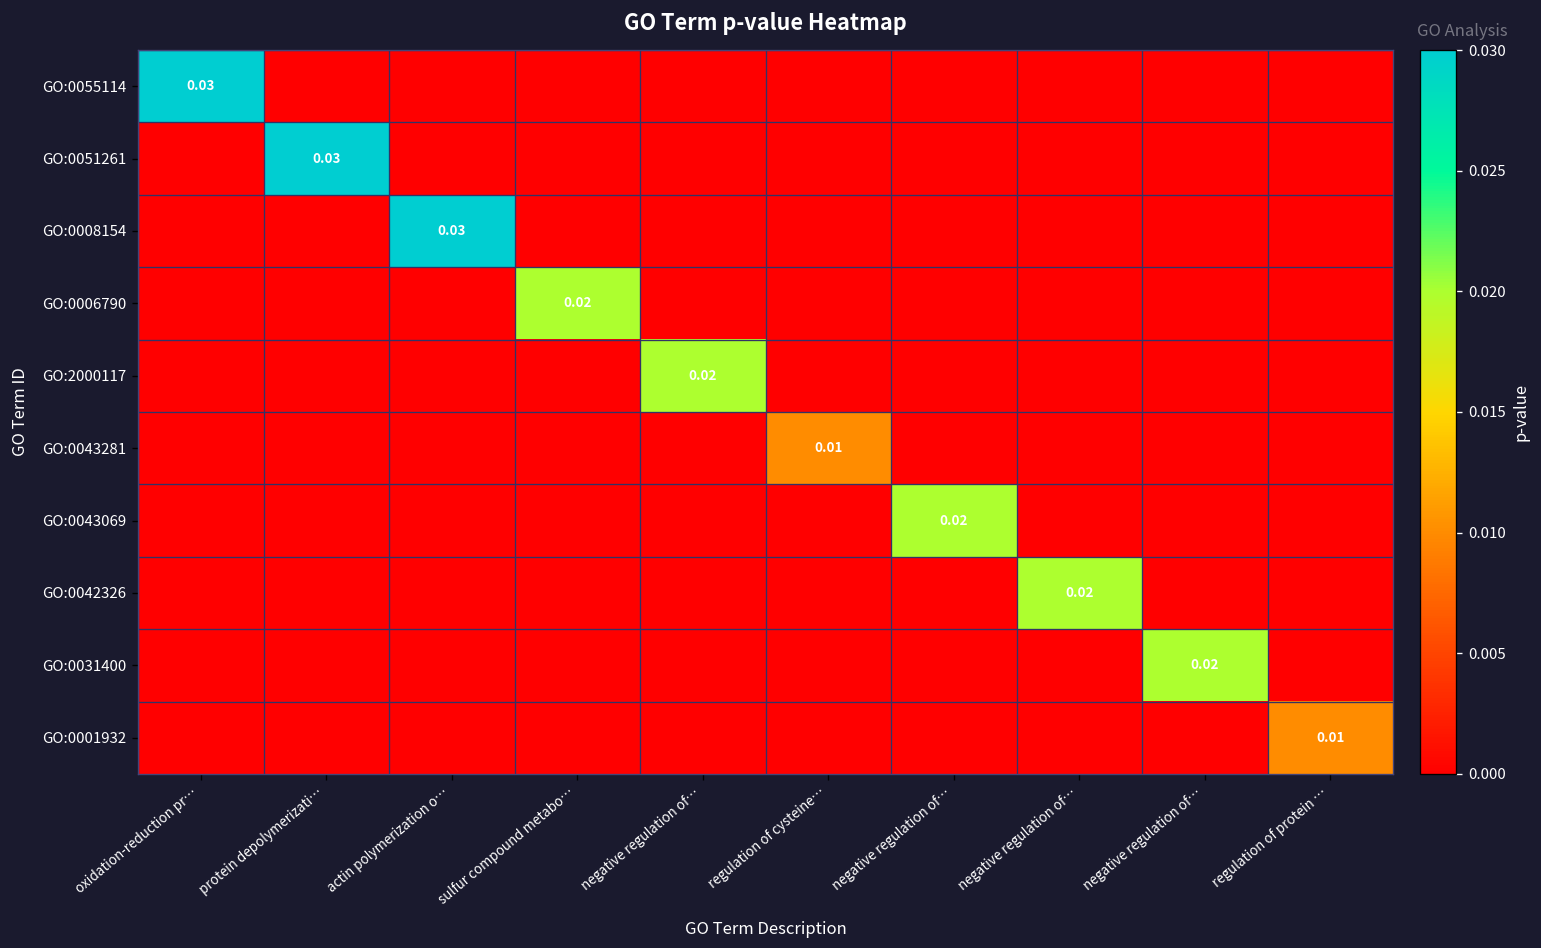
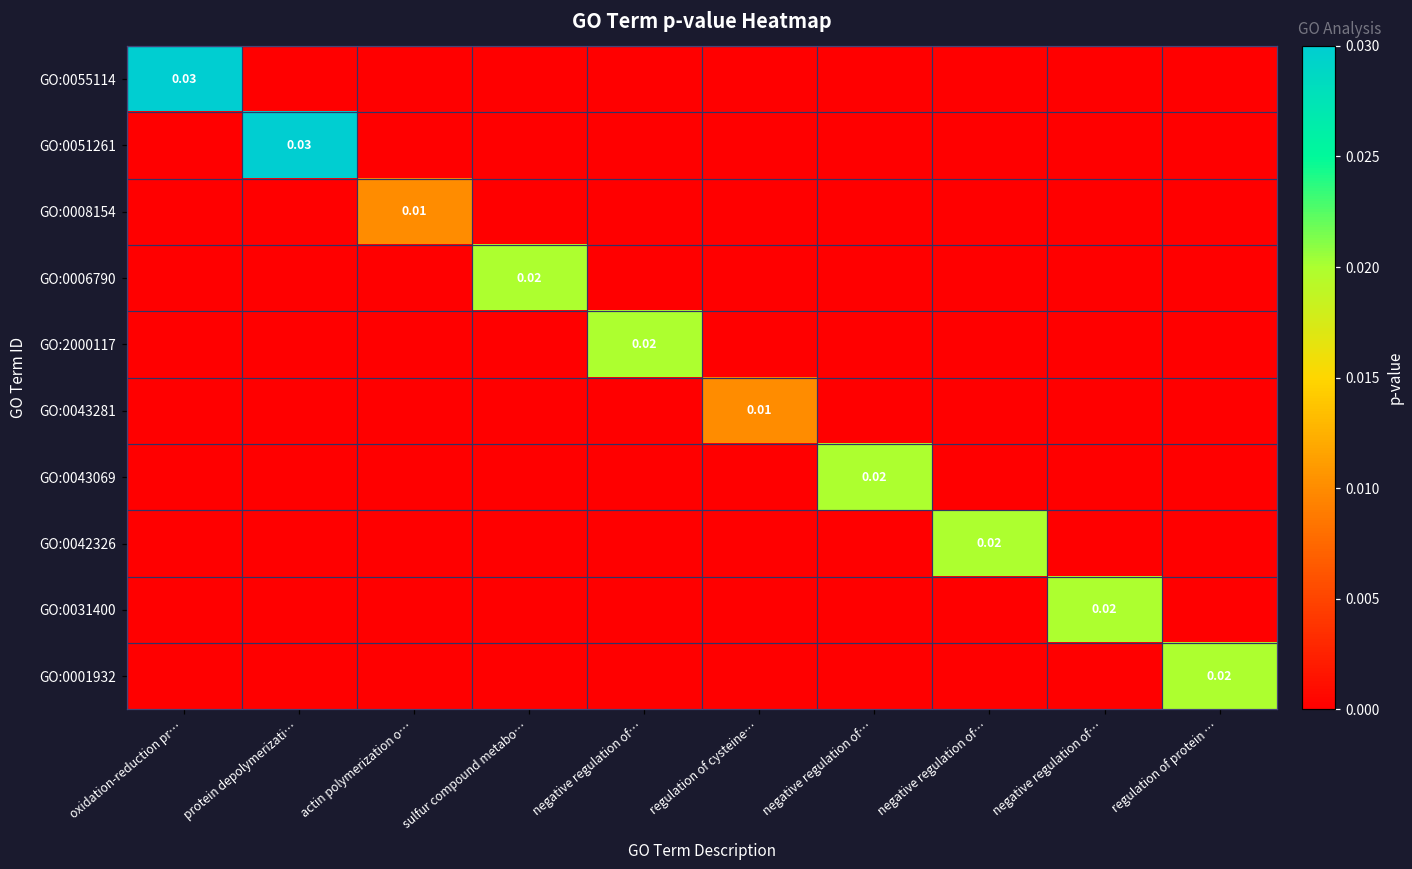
  {
    "GO:0055114": {
      "oxidation-reduction pr…": 0.03
    },
    "GO:0051261": {
      "protein depolymerizati…": 0.03
    },
    "GO:0008154": {
-     "actin polymerization o…": 0.03
+     "actin polymerization o…": 0.01
    },
    "GO:0006790": {
      "sulfur compound metabo…": 0.02
    },
    "GO:0043281": {
      "regulation of cysteine…": 0.01
    },
    "GO:0001932": {
-     "regulation of protein …": 0.01
+     "regulation of protein …": 0.02
    }
  }
